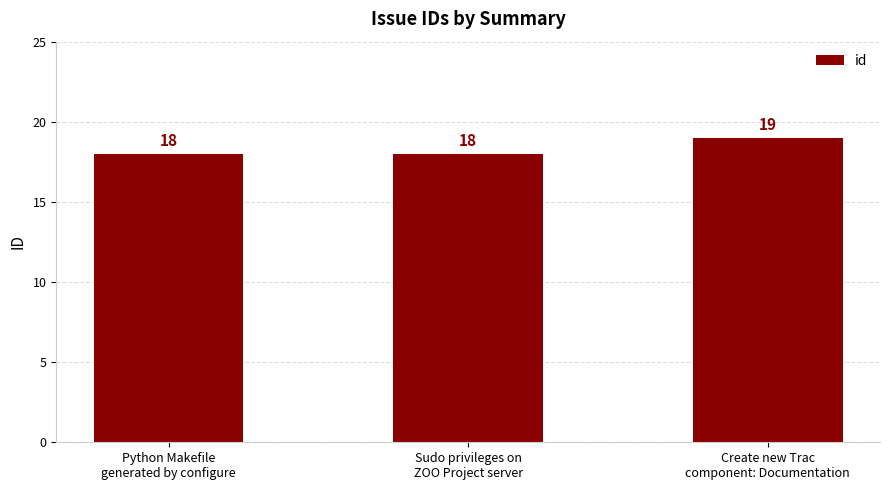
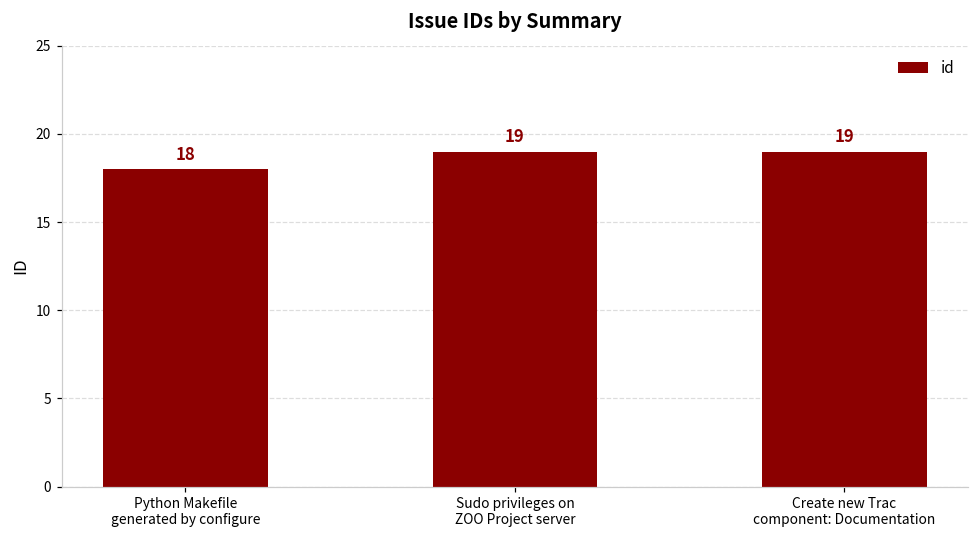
  {
    "Python Makefile generated by configure": 18,
-   "Sudo privileges on ZOO Project server": 18,
+   "Sudo privileges on ZOO Project server": 19,
    "Create new Trac component: Documentation": 19
  }
